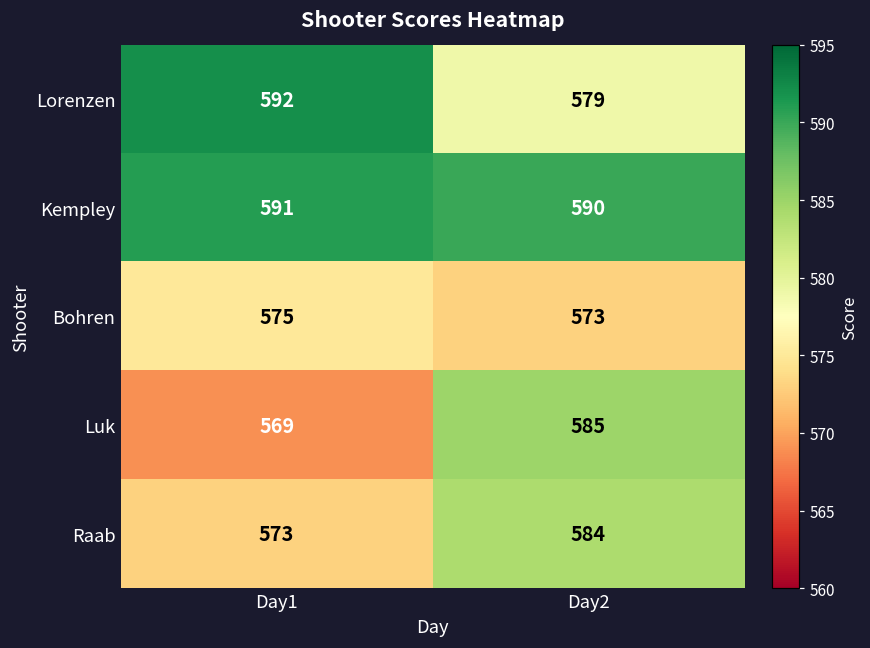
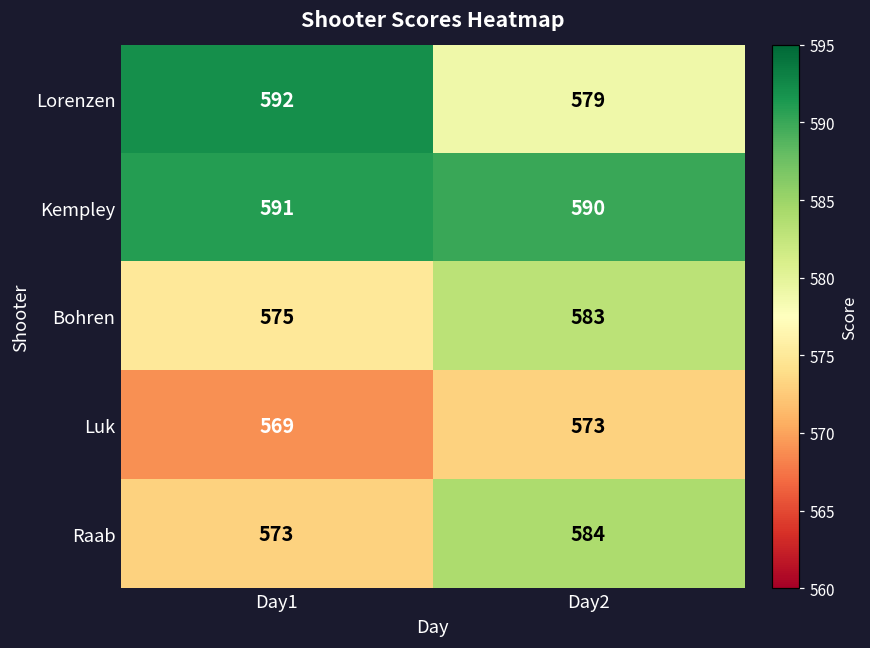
  {
    "Lorenzen": {
      "Day1": 592,
      "Day2": 579
    },
    "Kempley": {
      "Day1": 591,
      "Day2": 590
    },
    "Bohren": {
      "Day1": 575,
-     "Day2": 573
+     "Day2": 583
    },
    "Luk": {
      "Day1": 569,
-     "Day2": 585
+     "Day2": 573
    },
    "Raab": {
      "Day1": 573,
      "Day2": 584
    }
  }
